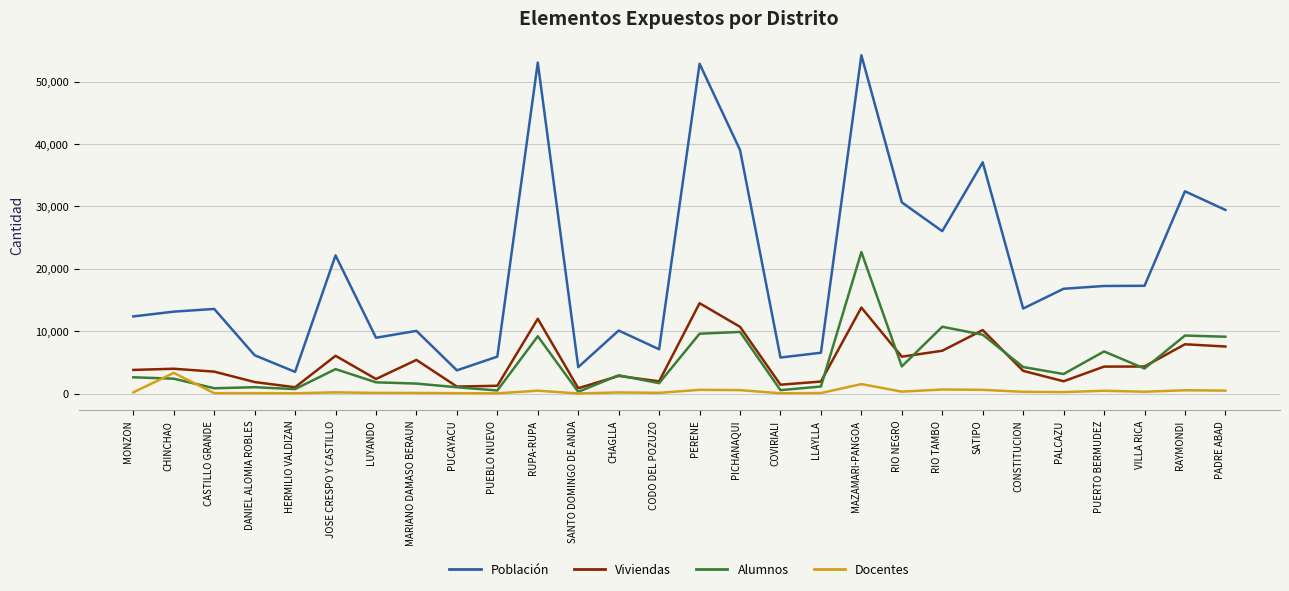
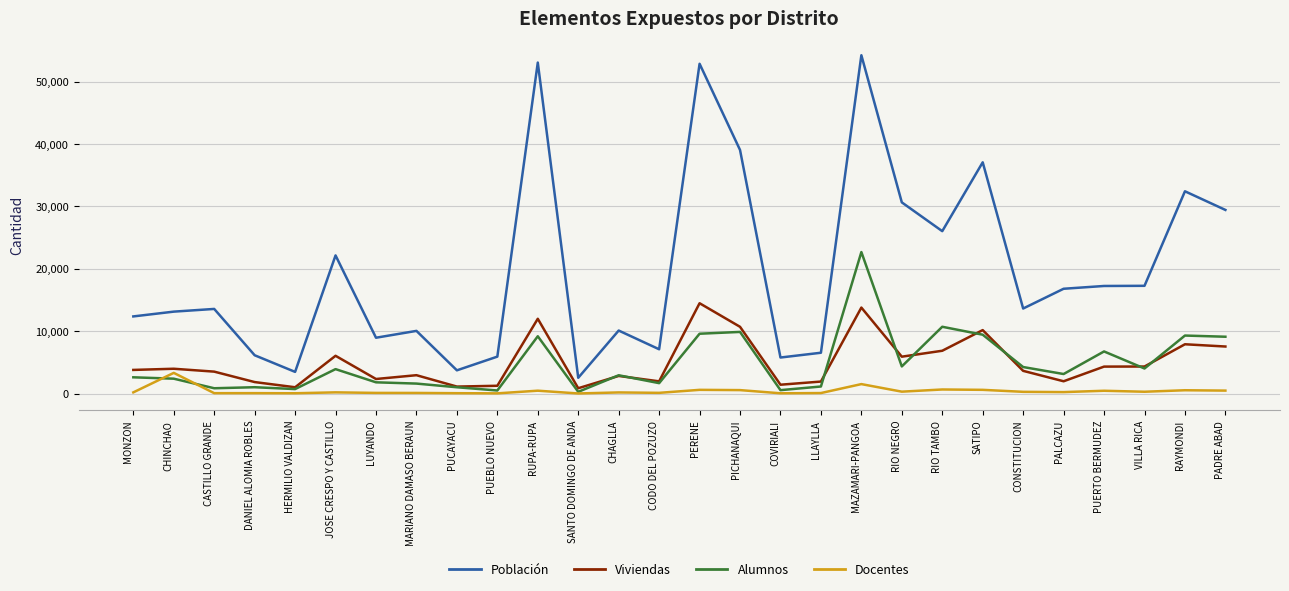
  {
    "Población": {
      "MONZON": "12,000",
      "CHINCHAO": "13,000",
      "CASTILLO GRANDE": "14,000",
      "DANIEL ALOMIA ROBLES": "6,000",
      "HERMILIO VALDIZAN": "3,000",
      "JOSE CRESPO Y CASTILLO": "22,000",
      "LUYANDO": "9,000",
      "MARIANO DAMASO BERAUN": "10,000",
      "PUCAYACU": "4,000",
      "PUEBLO NUEVO": "6,000",
      "RUPA-RUPA": "53,000",
-     "SANTO DOMINGO DE ANDA": "4,000",
+     "SANTO DOMINGO DE ANDA": "3,000",
      "CHAGLLA": "10,000",
      "CODO DEL POZUZO": "7,000",
      "PERENE": "53,000",
      "PICHANAQUI": "39,000",
      "COVIRIALI": "6,000",
      "LLAYLLA": "7,000",
      "MAZAMARI-PANGOA": "54,000",
      "RIO NEGRO": "31,000",
      "RIO TAMBO": "26,000",
      "SATIPO": "37,000",
      "CONSTITUCION": "14,000",
      "PALCAZU": "17,000",
      "PUERTO BERMUDEZ": "17,000",
      "VILLA RICA": "17,000",
      "RAYMONDI": "32,000",
      "PADRE ABAD": "29,000"
    },
    "Viviendas": {
      "MONZON": "4,000",
      "CHINCHAO": "4,000",
      "CASTILLO GRANDE": "4,000",
      "DANIEL ALOMIA ROBLES": "2,000",
      "JOSE CRESPO Y CASTILLO": "6,000",
      "LUYANDO": "2,000",
-     "MARIANO DAMASO BERAUN": "5,000",
+     "MARIANO DAMASO BERAUN": "3,000",
      "PUEBLO NUEVO": "1,000",
      "RUPA-RUPA": "12,000",
      "SANTO DOMINGO DE ANDA": "1,000",
      "PERENE": "14,000",
      "PICHANAQUI": "11,000",
      "COVIRIALI": "1,000",
      "LLAYLLA": "2,000",
      "MAZAMARI-PANGOA": "14,000",
      "RIO NEGRO": "6,000",
      "RIO TAMBO": "7,000",
      "SATIPO": "10,000",
      "CONSTITUCION": "4,000",
      "PALCAZU": "2,000",
      "PUERTO BERMUDEZ": "4,000",
      "RAYMONDI": "8,000",
      "PADRE ABAD": "8,000"
    },
    "Alumnos": {
      "MONZON": "3,000",
      "CHINCHAO": "2,000",
      "CASTILLO GRANDE": "1,000",
      "DANIEL ALOMIA ROBLES": "1,000",
      "JOSE CRESPO Y CASTILLO": "4,000",
      "LUYANDO": "2,000",
      "MARIANO DAMASO BERAUN": "2,000",
      "PUEBLO NUEVO": "0",
      "RUPA-RUPA": "9,000",
      "PERENE": "10,000",
      "PICHANAQUI": "10,000",
      "COVIRIALI": "1,000",
      "LLAYLLA": "1,000",
      "MAZAMARI-PANGOA": "23,000",
      "RIO NEGRO": "4,000",
      "RIO TAMBO": "11,000",
      "SATIPO": "9,000",
      "CONSTITUCION": "4,000",
      "PALCAZU": "3,000",
      "PUERTO BERMUDEZ": "7,000",
      "RAYMONDI": "9,000",
      "PADRE ABAD": "9,000"
    },
    "Docentes": {
      "MONZON": "0",
      "CHINCHAO": "3,000",
      "CASTILLO GRANDE": "0",
      "DANIEL ALOMIA ROBLES": "0",
      "HERMILIO VALDIZAN": "0",
      "JOSE CRESPO Y CASTILLO": "0",
      "LUYANDO": "0",
      "MARIANO DAMASO BERAUN": "0",
      "PUCAYACU": "0",
      "PUEBLO NUEVO": "0",
      "RUPA-RUPA": "0",
      "CHAGLLA": "0",
      "CODO DEL POZUZO": "0",
      "PERENE": "1,000",
      "PICHANAQUI": "1,000",
      "COVIRIALI": "0",
      "LLAYLLA": "0",
      "MAZAMARI-PANGOA": "2,000",
      "RIO NEGRO": "0",
      "RIO TAMBO": "1,000",
      "SATIPO": "1,000",
      "CONSTITUCION": "0",
      "PALCAZU": "0",
      "PUERTO BERMUDEZ": "0",
      "VILLA RICA": "0",
      "RAYMONDI": "1,000",
      "PADRE ABAD": "0"
    }
  }
